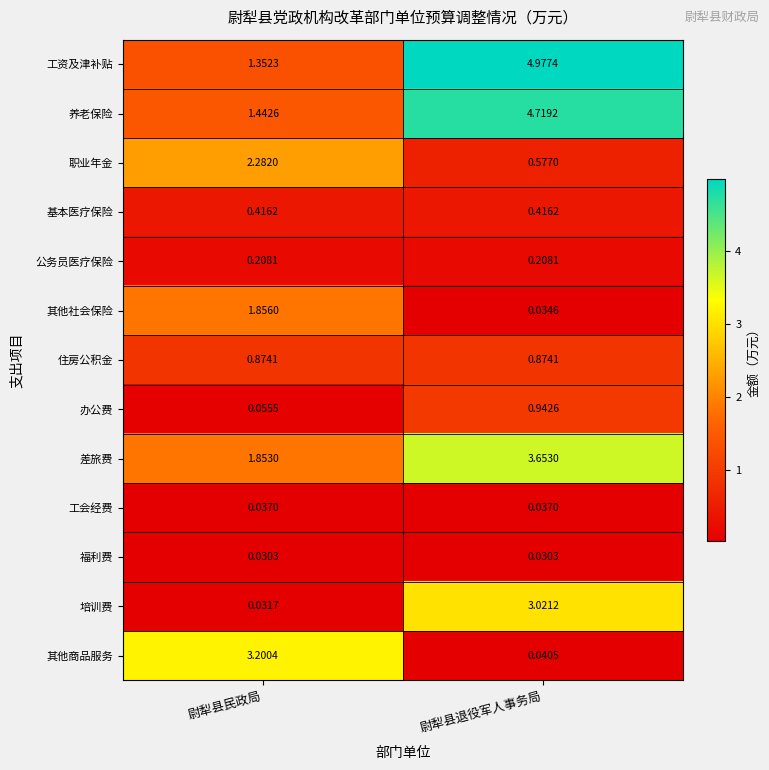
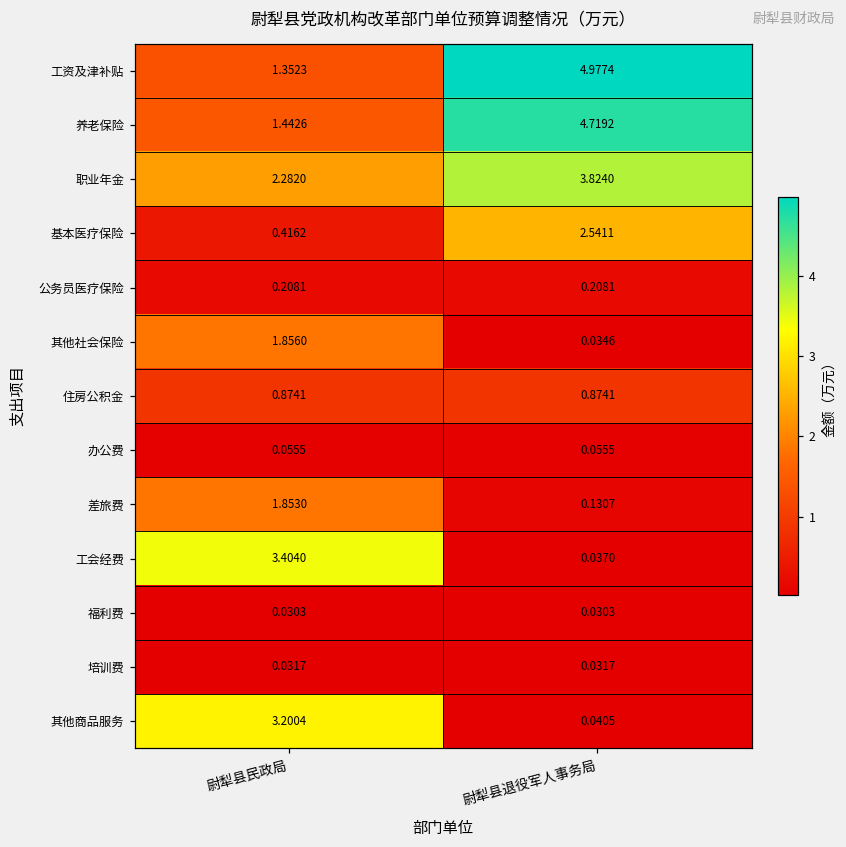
  {
    "工资及津补贴": {
      "尉犁县民政局": 1.3523,
      "尉犁县退役军人事务局": 4.9774
    },
    "养老保险": {
      "尉犁县民政局": 1.4426,
      "尉犁县退役军人事务局": 4.7192
    },
    "职业年金": {
      "尉犁县民政局": 2.2820,
-     "尉犁县退役军人事务局": 0.5770
+     "尉犁县退役军人事务局": 3.8240
    },
    "基本医疗保险": {
      "尉犁县民政局": 0.4162,
-     "尉犁县退役军人事务局": 0.4162
+     "尉犁县退役军人事务局": 2.5411
    },
    "公务员医疗保险": {
      "尉犁县民政局": 0.2081,
      "尉犁县退役军人事务局": 0.2081
    },
    "其他社会保险": {
      "尉犁县民政局": 1.8560,
      "尉犁县退役军人事务局": 0.0346
    },
    "住房公积金": {
      "尉犁县民政局": 0.8741,
      "尉犁县退役军人事务局": 0.8741
    },
    "办公费": {
      "尉犁县民政局": 0.0555,
-     "尉犁县退役军人事务局": 0.9426
+     "尉犁县退役军人事务局": 0.0555
    },
    "差旅费": {
      "尉犁县民政局": 1.8530,
-     "尉犁县退役军人事务局": 3.6530
+     "尉犁县退役军人事务局": 0.1307
    },
    "工会经费": {
-     "尉犁县民政局": 0.0370,
+     "尉犁县民政局": 3.4040,
      "尉犁县退役军人事务局": 0.0370
    },
    "福利费": {
      "尉犁县民政局": 0.0303,
      "尉犁县退役军人事务局": 0.0303
    },
    "培训费": {
      "尉犁县民政局": 0.0317,
-     "尉犁县退役军人事务局": 3.0212
+     "尉犁县退役军人事务局": 0.0317
    },
    "其他商品服务": {
      "尉犁县民政局": 3.2004,
      "尉犁县退役军人事务局": 0.0405
    }
  }
